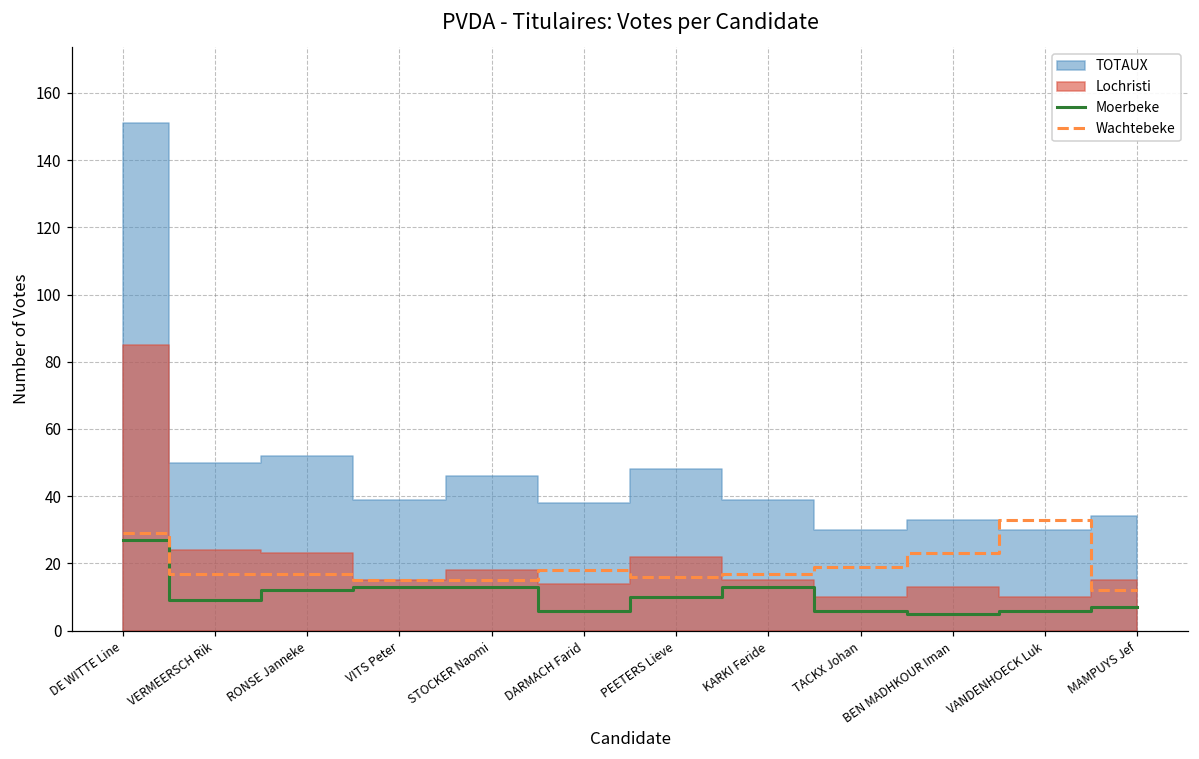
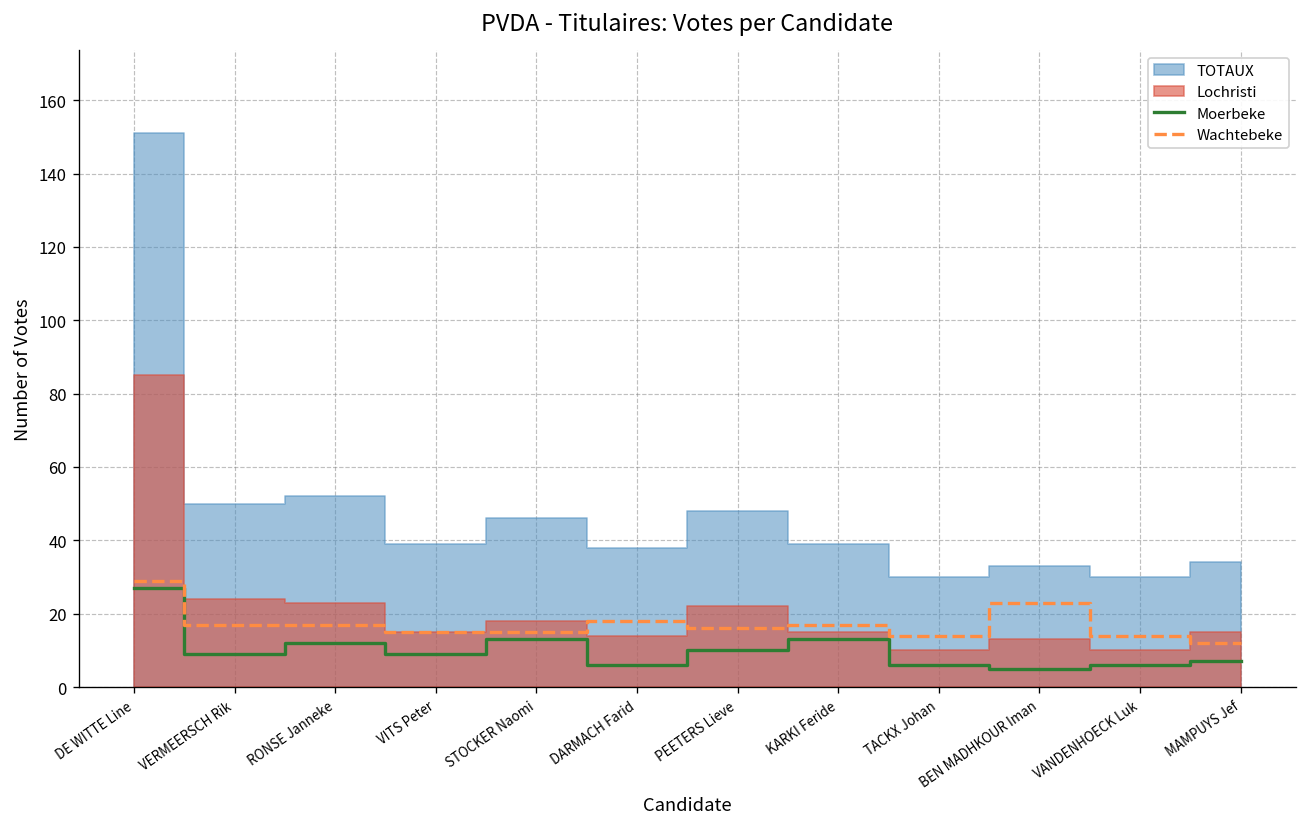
  {
    "Moerbeke": {
      "DE WITTE Line": 27,
      "VERMEERSCH Rik": 9,
      "RONSE Janneke": 12,
-     "VITS Peter": 13,
+     "VITS Peter": 9,
      "STOCKER Naomi": 13,
      "DARMACH Farid": 6,
      "PEETERS Lieve": 10,
      "KARKI Feride": 13,
      "TACKX Johan": 6,
      "BEN MADHKOUR Iman": 5,
      "VANDENHOECK Luk": 6,
      "MAMPUYS Jef": 7
    },
    "Wachtebeke": {
      "DE WITTE Line": 29,
      "VERMEERSCH Rik": 17,
      "RONSE Janneke": 17,
      "VITS Peter": 15,
      "STOCKER Naomi": 15,
      "DARMACH Farid": 18,
      "PEETERS Lieve": 16,
      "KARKI Feride": 17,
-     "TACKX Johan": 19,
+     "TACKX Johan": 14,
      "BEN MADHKOUR Iman": 23,
-     "VANDENHOECK Luk": 33,
+     "VANDENHOECK Luk": 14,
      "MAMPUYS Jef": 12
    }
  }
